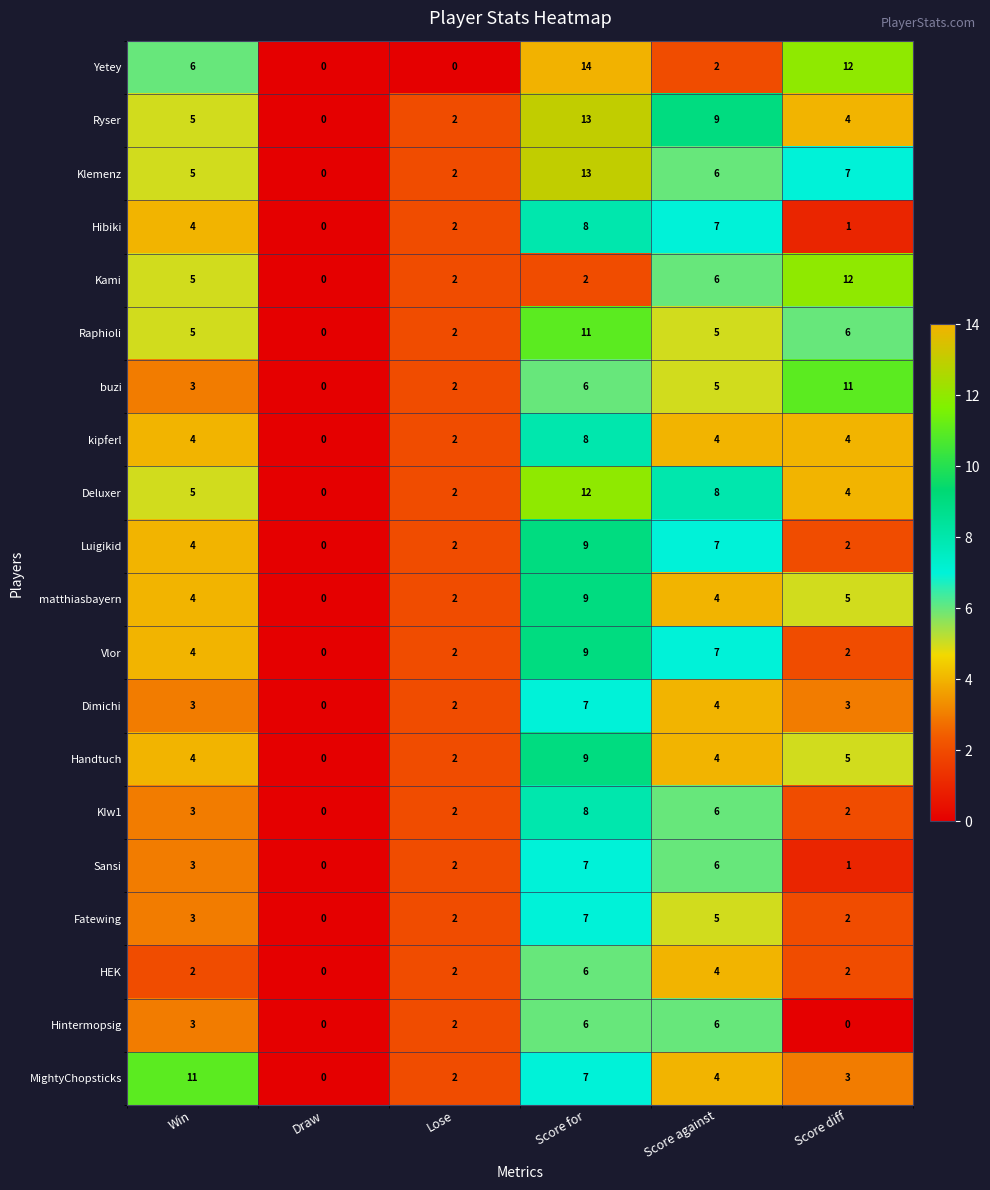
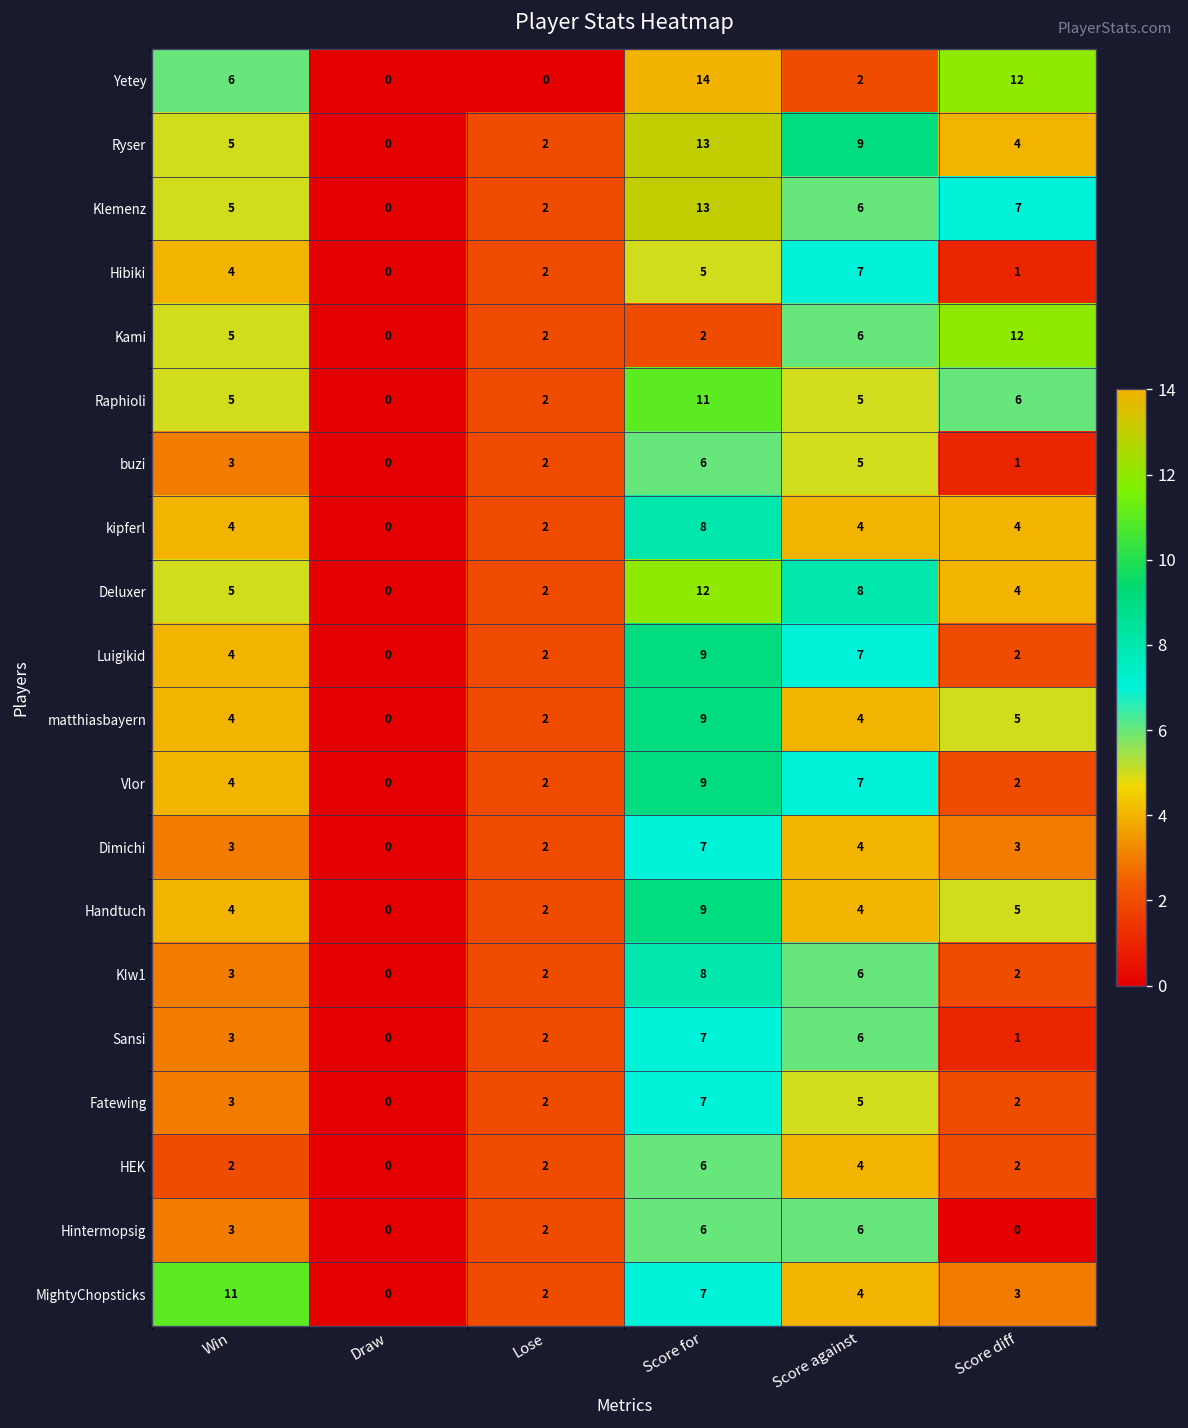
  {
    "Yetey": {
      "Win": 6,
      "Draw": 0,
      "Lose": 0,
      "Score for": 14,
      "Score against": 2,
      "Score diff": 12
    },
    "Ryser": {
      "Win": 5,
      "Draw": 0,
      "Lose": 2,
      "Score for": 13,
      "Score against": 9,
      "Score diff": 4
    },
    "Klemenz": {
      "Win": 5,
      "Draw": 0,
      "Lose": 2,
      "Score for": 13,
      "Score against": 6,
      "Score diff": 7
    },
    "Hibiki": {
      "Win": 4,
      "Draw": 0,
      "Lose": 2,
-     "Score for": 8,
+     "Score for": 5,
      "Score against": 7,
      "Score diff": 1
    },
    "Kami": {
      "Win": 5,
      "Draw": 0,
      "Lose": 2,
      "Score for": 2,
      "Score against": 6,
      "Score diff": 12
    },
    "Raphioli": {
      "Win": 5,
      "Draw": 0,
      "Lose": 2,
      "Score for": 11,
      "Score against": 5,
      "Score diff": 6
    },
    "buzi": {
      "Win": 3,
      "Draw": 0,
      "Lose": 2,
      "Score for": 6,
      "Score against": 5,
-     "Score diff": 11
+     "Score diff": 1
    },
    "kipferl": {
      "Win": 4,
      "Draw": 0,
      "Lose": 2,
      "Score for": 8,
      "Score against": 4,
      "Score diff": 4
    },
    "Deluxer": {
      "Win": 5,
      "Draw": 0,
      "Lose": 2,
      "Score for": 12,
      "Score against": 8,
      "Score diff": 4
    },
    "Luigikid": {
      "Win": 4,
      "Draw": 0,
      "Lose": 2,
      "Score for": 9,
      "Score against": 7,
      "Score diff": 2
    },
    "matthiasbayern": {
      "Win": 4,
      "Draw": 0,
      "Lose": 2,
      "Score for": 9,
      "Score against": 4,
      "Score diff": 5
    },
    "Vlor": {
      "Win": 4,
      "Draw": 0,
      "Lose": 2,
      "Score for": 9,
      "Score against": 7,
      "Score diff": 2
    },
    "Dimichi": {
      "Win": 3,
      "Draw": 0,
      "Lose": 2,
      "Score for": 7,
      "Score against": 4,
      "Score diff": 3
    },
    "Handtuch": {
      "Win": 4,
      "Draw": 0,
      "Lose": 2,
      "Score for": 9,
      "Score against": 4,
      "Score diff": 5
    },
    "KIw1": {
      "Win": 3,
      "Draw": 0,
      "Lose": 2,
      "Score for": 8,
      "Score against": 6,
      "Score diff": 2
    },
    "Sansi": {
      "Win": 3,
      "Draw": 0,
      "Lose": 2,
      "Score for": 7,
      "Score against": 6,
      "Score diff": 1
    },
    "Fatewing": {
      "Win": 3,
      "Draw": 0,
      "Lose": 2,
      "Score for": 7,
      "Score against": 5,
      "Score diff": 2
    },
    "HEK": {
      "Win": 2,
      "Draw": 0,
      "Lose": 2,
      "Score for": 6,
      "Score against": 4,
      "Score diff": 2
    },
    "Hintermopsig": {
      "Win": 3,
      "Draw": 0,
      "Lose": 2,
      "Score for": 6,
      "Score against": 6,
      "Score diff": 0
    },
    "MightyChopsticks": {
      "Win": 11,
      "Draw": 0,
      "Lose": 2,
      "Score for": 7,
      "Score against": 4,
      "Score diff": 3
    }
  }
